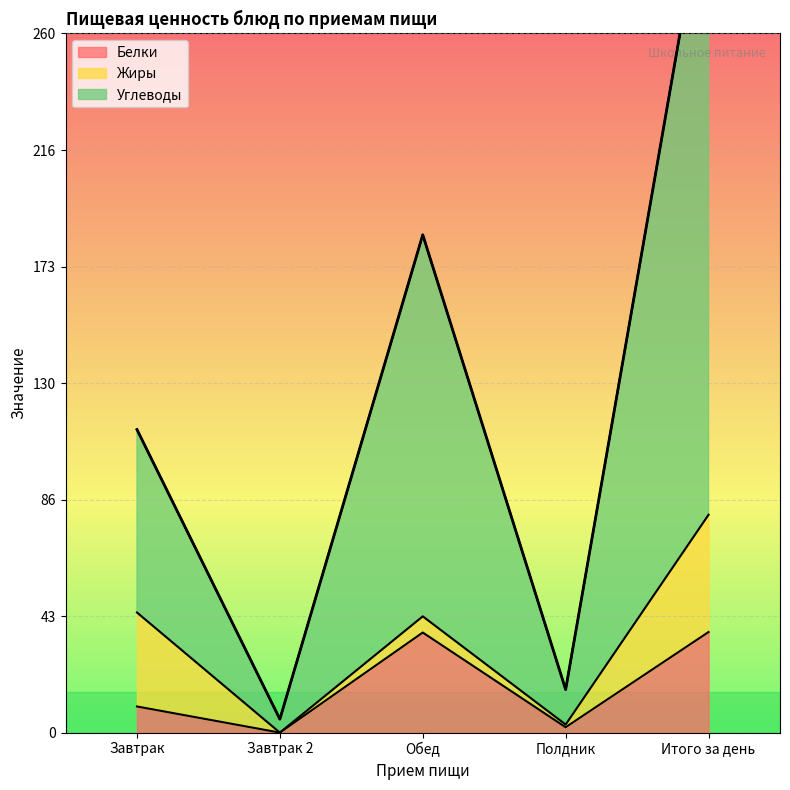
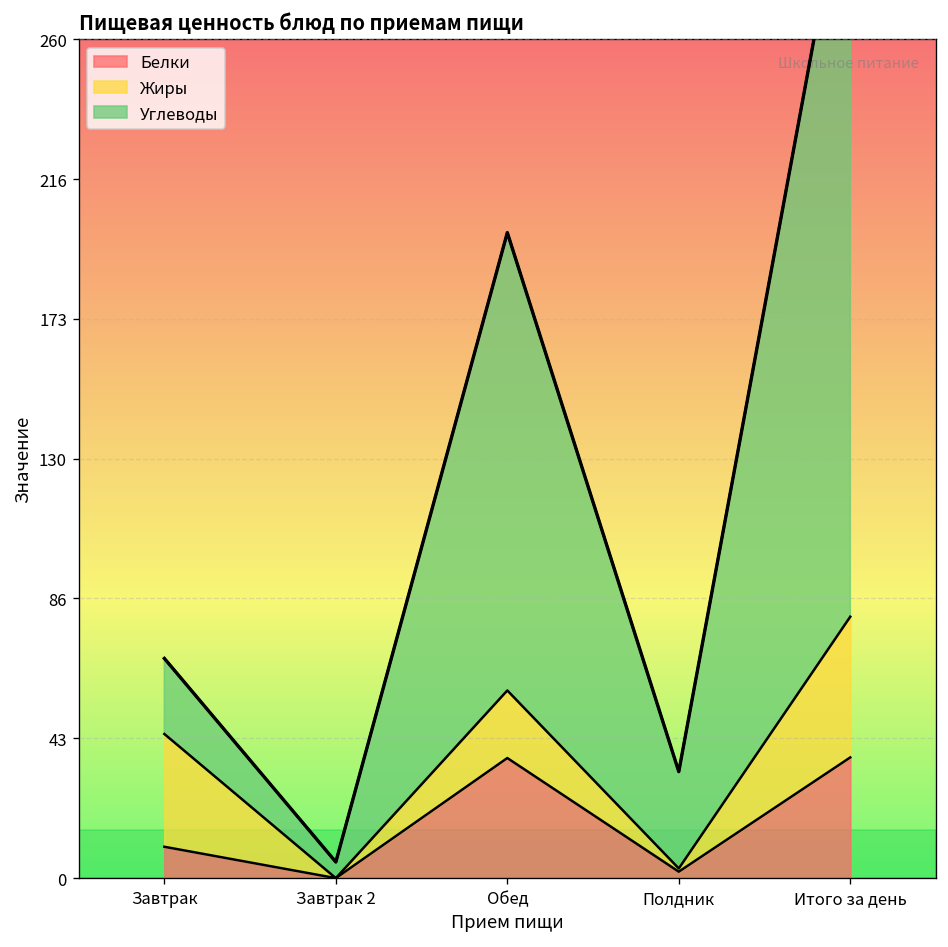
  {
    "Белки": {
      "Завтрак": 10,
      "Обед": 37,
      "Полдник": 2,
      "Итого за день": 37
    },
    "Жиры": {
      "Завтрак": 35,
-     "Обед": 6,
+     "Обед": 21,
      "Полдник": 1,
      "Итого за день": 44
    },
    "Углеводы": {
-     "Завтрак": 68,
+     "Завтрак": 23,
      "Завтрак 2": 5,
      "Обед": 142,
-     "Полдник": 13
+     "Полдник": 30
    }
  }
